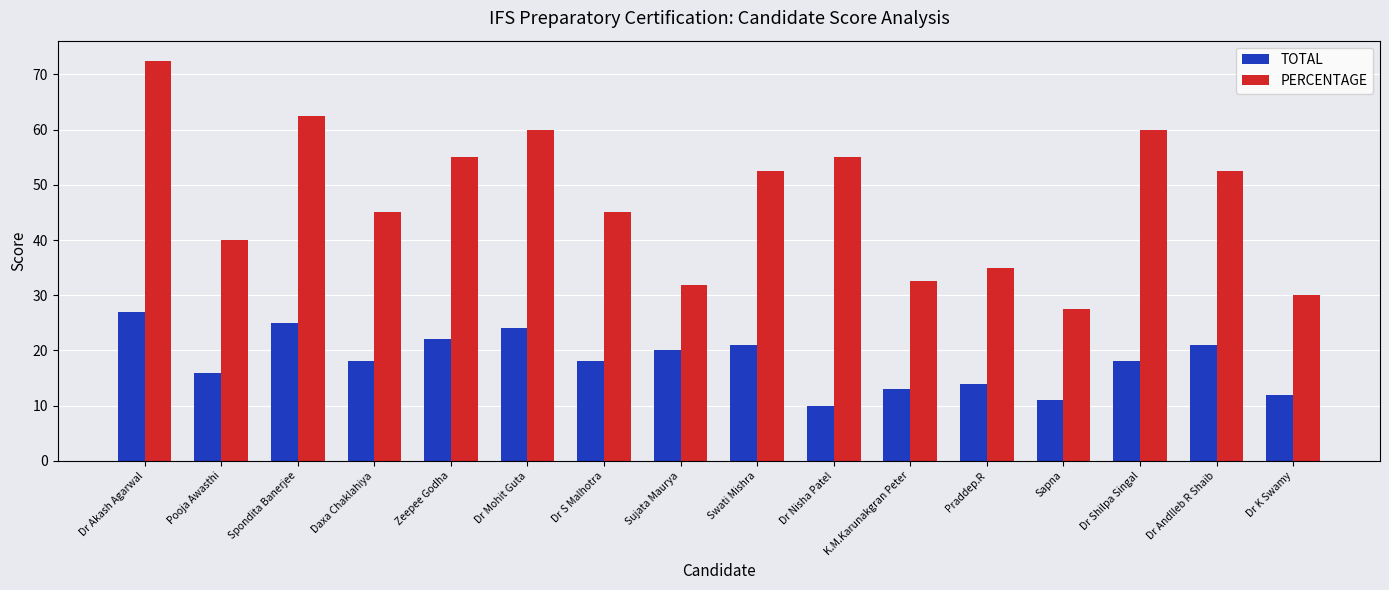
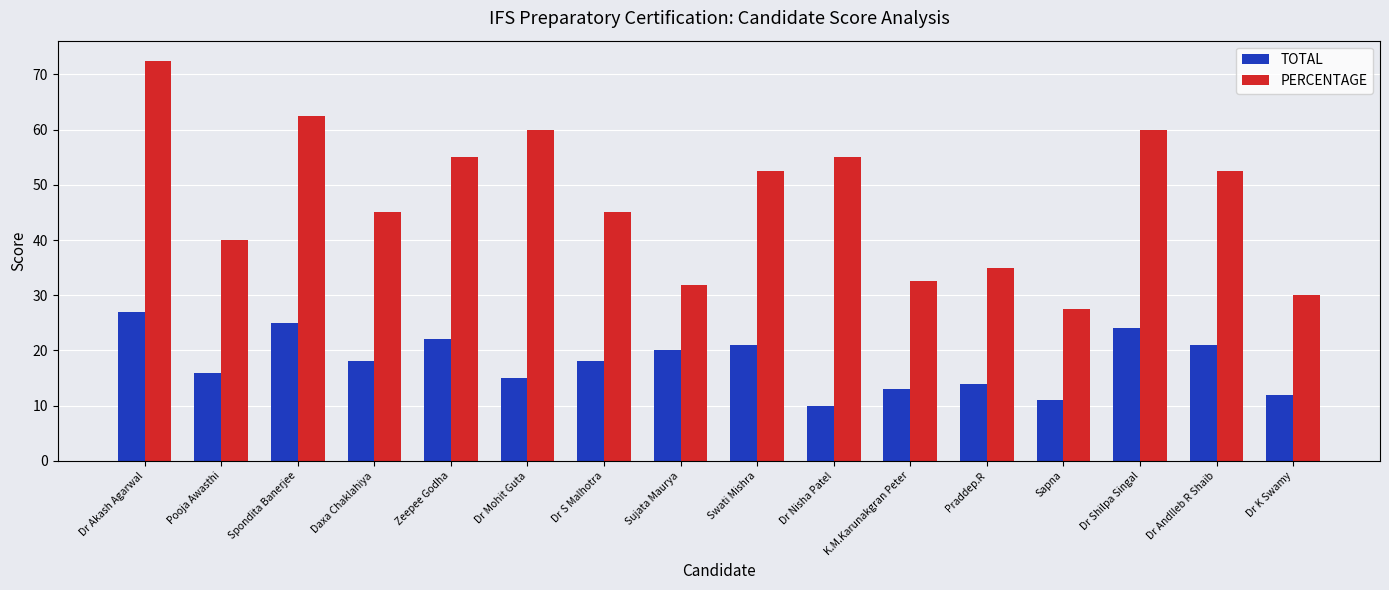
  {
    "TOTAL": {
      "Dr Akash Agarwal": 27,
      "Pooja Awasthi": 16,
      "Spondita Banerjee": 25,
      "Daxa Chaklahiya": 18,
      "Zeepee Godha": 22,
-     "Dr Mohit Guta": 24,
+     "Dr Mohit Guta": 15,
      "Dr S Malhotra": 18,
      "Sujata Maurya": 20,
      "Swati Mishra": 21,
      "Dr Nisha Patel": 10,
      "K.M.Karunakgran Peter": 13,
      "Praddep.R": 14,
      "Sapna": 11,
-     "Dr Shilpa Singal": 18,
+     "Dr Shilpa Singal": 24,
      "Dr Andlleb R Shaib": 21,
      "Dr K Swamy": 12
    },
    "PERCENTAGE": {
      "Dr Akash Agarwal": 73,
      "Pooja Awasthi": 40,
      "Spondita Banerjee": 63,
      "Daxa Chaklahiya": 45,
      "Zeepee Godha": 55,
      "Dr Mohit Guta": 60,
      "Dr S Malhotra": 45,
      "Sujata Maurya": 32,
      "Swati Mishra": 53,
      "Dr Nisha Patel": 55,
      "K.M.Karunakgran Peter": 33,
      "Praddep.R": 35,
      "Sapna": 28,
      "Dr Shilpa Singal": 60,
      "Dr Andlleb R Shaib": 53,
      "Dr K Swamy": 30
    }
  }
